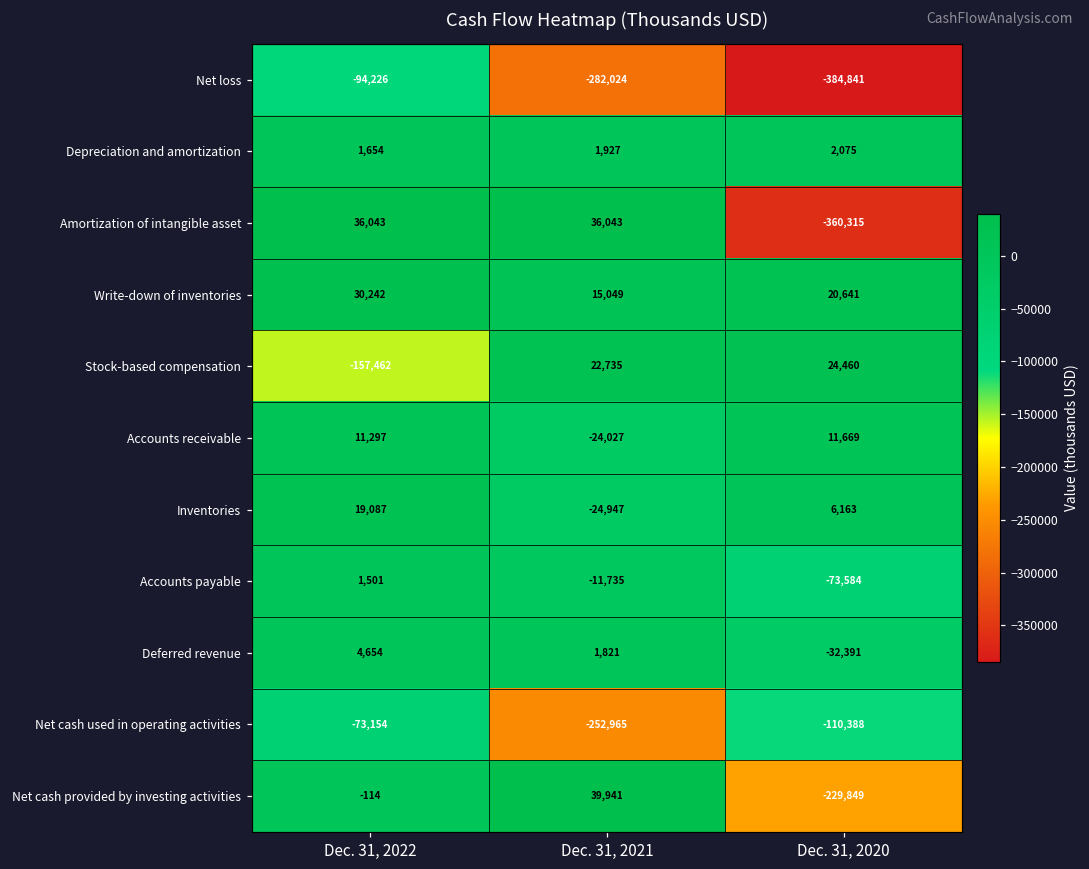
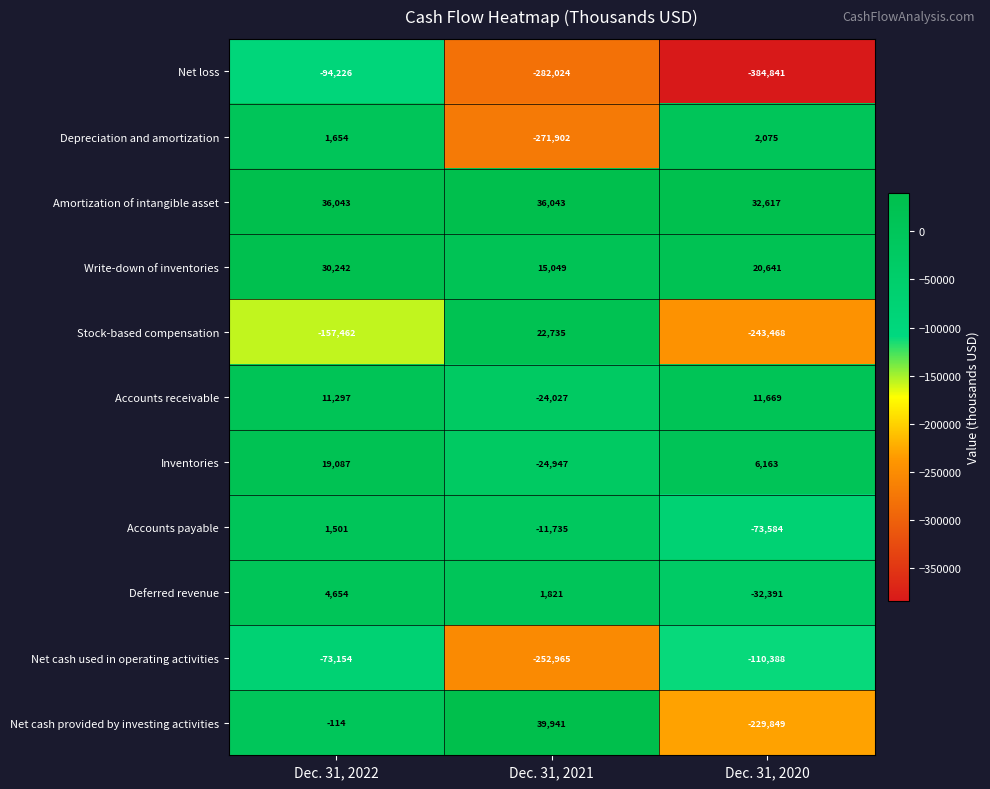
  {
    "Net loss": {
      "Dec. 31, 2022": "-94,226",
      "Dec. 31, 2021": "-282,024",
      "Dec. 31, 2020": "-384,841"
    },
    "Depreciation and amortization": {
      "Dec. 31, 2022": "1,654",
-     "Dec. 31, 2021": "1,927",
+     "Dec. 31, 2021": "-271,902",
      "Dec. 31, 2020": "2,075"
    },
    "Amortization of intangible asset": {
      "Dec. 31, 2022": "36,043",
      "Dec. 31, 2021": "36,043",
-     "Dec. 31, 2020": "-360,315"
+     "Dec. 31, 2020": "32,617"
    },
    "Write-down of inventories": {
      "Dec. 31, 2022": "30,242",
      "Dec. 31, 2021": "15,049",
      "Dec. 31, 2020": "20,641"
    },
    "Stock-based compensation": {
      "Dec. 31, 2022": "-157,462",
      "Dec. 31, 2021": "22,735",
-     "Dec. 31, 2020": "24,460"
+     "Dec. 31, 2020": "-243,468"
    },
    "Accounts receivable": {
      "Dec. 31, 2022": "11,297",
      "Dec. 31, 2021": "-24,027",
      "Dec. 31, 2020": "11,669"
    },
    "Inventories": {
      "Dec. 31, 2022": "19,087",
      "Dec. 31, 2021": "-24,947",
      "Dec. 31, 2020": "6,163"
    },
    "Accounts payable": {
      "Dec. 31, 2022": "1,501",
      "Dec. 31, 2021": "-11,735",
      "Dec. 31, 2020": "-73,584"
    },
    "Deferred revenue": {
      "Dec. 31, 2022": "4,654",
      "Dec. 31, 2021": "1,821",
      "Dec. 31, 2020": "-32,391"
    },
    "Net cash used in operating activities": {
      "Dec. 31, 2022": "-73,154",
      "Dec. 31, 2021": "-252,965",
      "Dec. 31, 2020": "-110,388"
    },
    "Net cash provided by investing activities": {
      "Dec. 31, 2022": "-114",
      "Dec. 31, 2021": "39,941",
      "Dec. 31, 2020": "-229,849"
    }
  }
